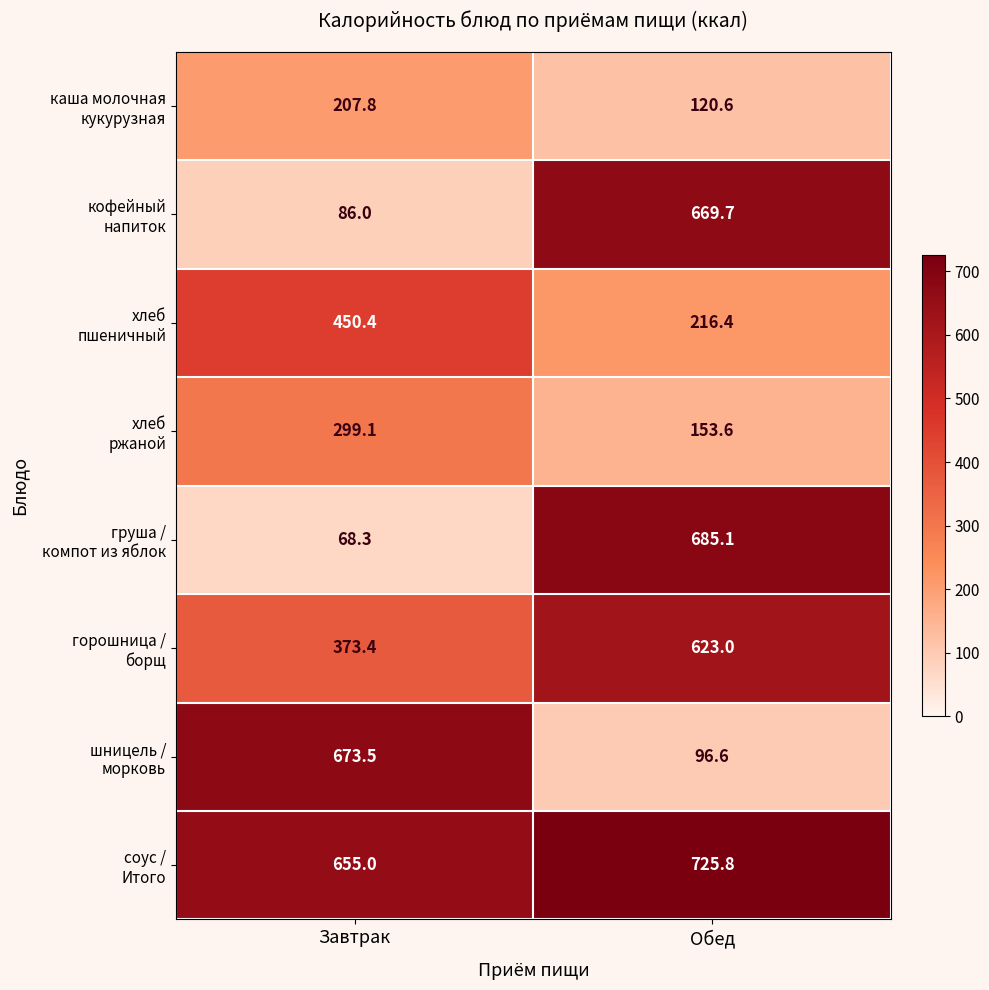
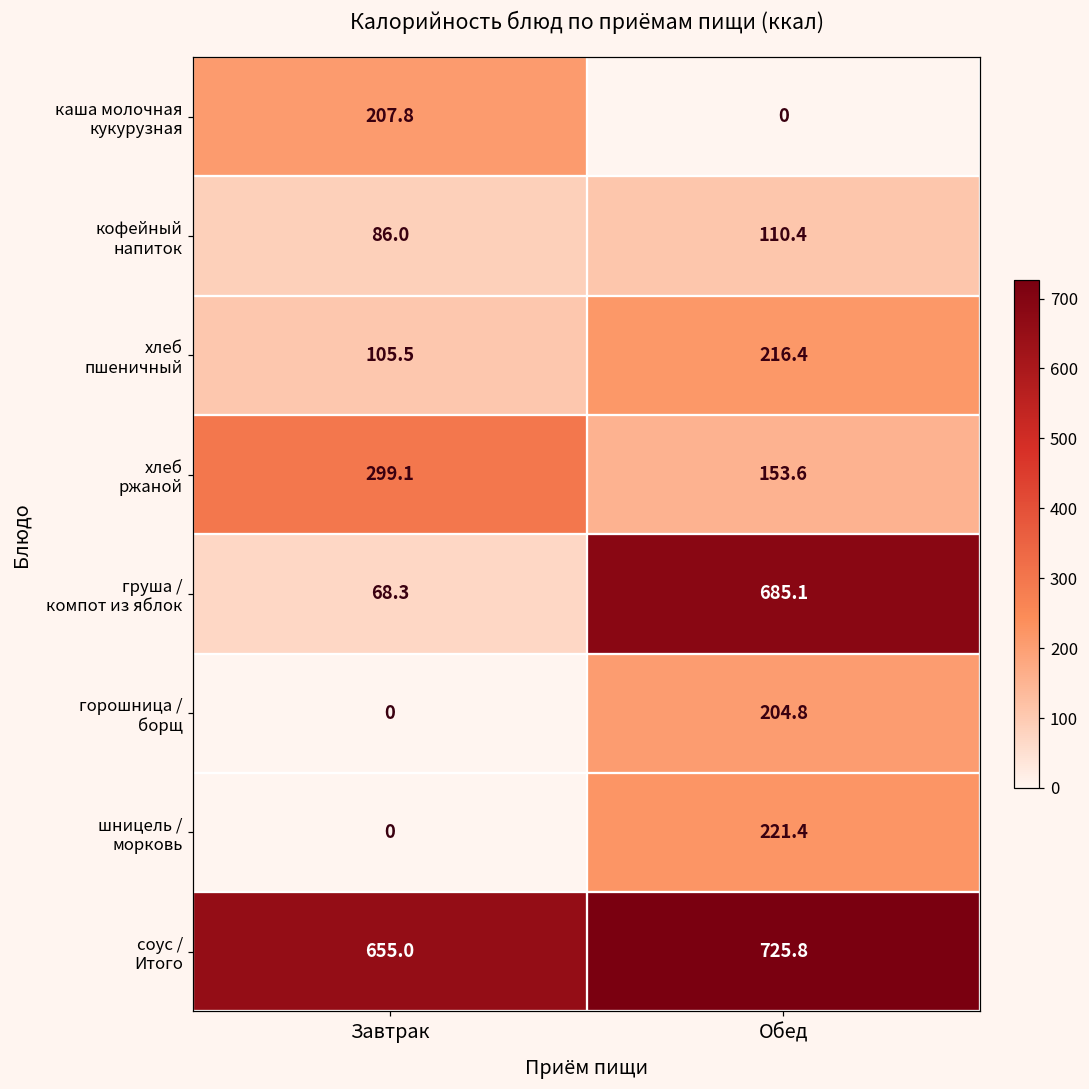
  {
    "каша молочная кукурузная": {
      "Завтрак": 207.8,
-     "Обед": 120.6
+     "Обед": 0
    },
    "кофейный напиток": {
      "Завтрак": 86.0,
-     "Обед": 669.7
+     "Обед": 110.4
    },
    "хлеб пшеничный": {
-     "Завтрак": 450.4,
+     "Завтрак": 105.5,
      "Обед": 216.4
    },
    "хлеб ржаной": {
      "Завтрак": 299.1,
      "Обед": 153.6
    },
    "груша / компот из яблок": {
      "Завтрак": 68.3,
      "Обед": 685.1
    },
    "горошница / борщ": {
-     "Завтрак": 373.4,
-     "Обед": 623.0
+     "Завтрак": 0,
+     "Обед": 204.8
    },
    "шницель / морковь": {
-     "Завтрак": 673.5,
-     "Обед": 96.6
+     "Завтрак": 0,
+     "Обед": 221.4
    },
    "соус / Итого": {
      "Завтрак": 655.0,
      "Обед": 725.8
    }
  }
